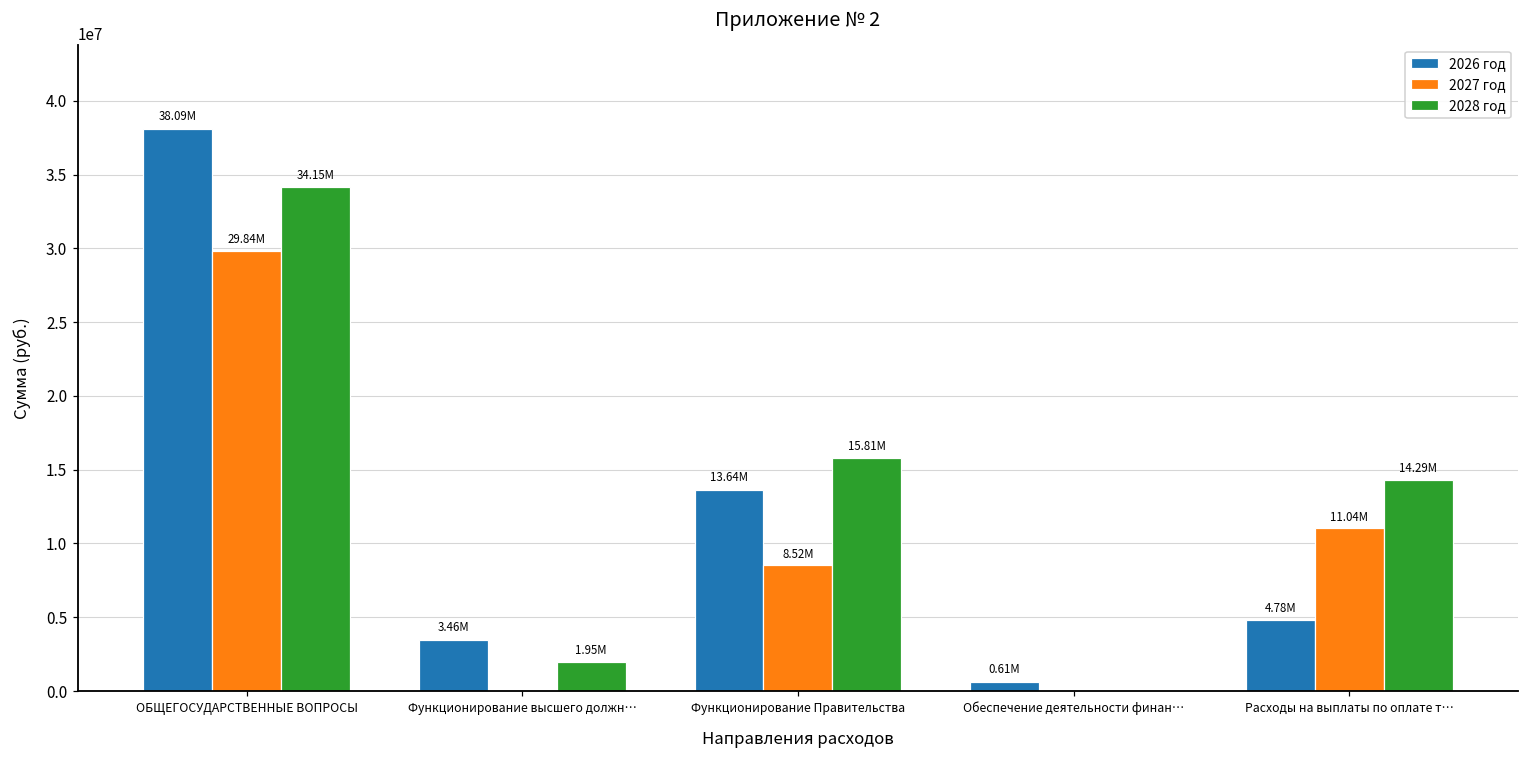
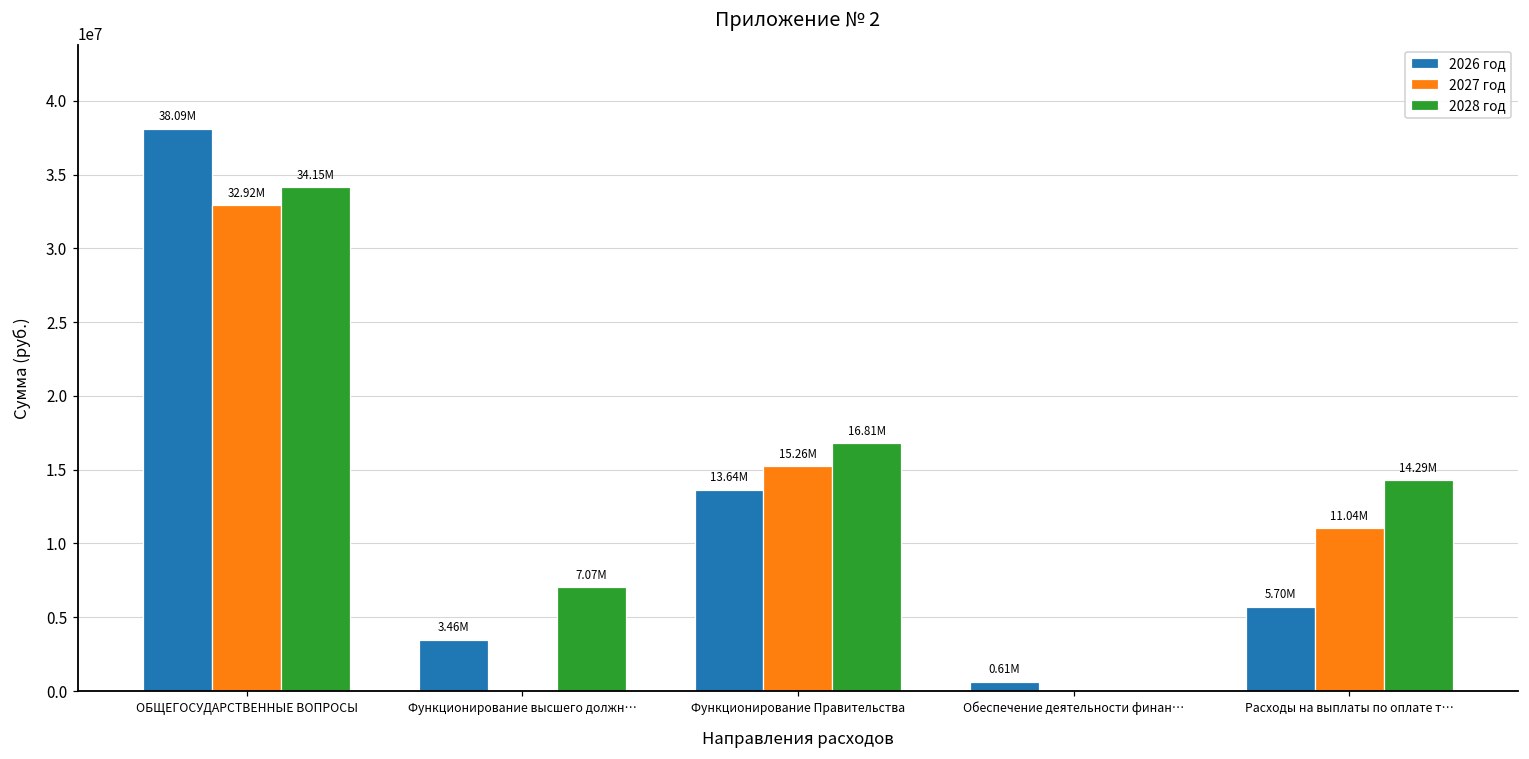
  {
    "2026 год": {
      "ОБЩЕГОСУДАРСТВЕННЫЕ ВОПРОСЫ": "38.09M",
      "Функционирование высшего должн…": "3.46M",
      "Функционирование Правительства": "13.64M",
      "Обеспечение деятельности финан…": "0.61M",
-     "Расходы на выплаты по оплате т…": "4.78M"
+     "Расходы на выплаты по оплате т…": "5.70M"
    },
    "2027 год": {
-     "ОБЩЕГОСУДАРСТВЕННЫЕ ВОПРОСЫ": "29.84M",
-     "Функционирование Правительства": "8.52M",
+     "ОБЩЕГОСУДАРСТВЕННЫЕ ВОПРОСЫ": "32.92M",
+     "Функционирование Правительства": "15.26M",
      "Расходы на выплаты по оплате т…": "11.04M"
    },
    "2028 год": {
      "ОБЩЕГОСУДАРСТВЕННЫЕ ВОПРОСЫ": "34.15M",
-     "Функционирование высшего должн…": "1.95M",
-     "Функционирование Правительства": "15.81M",
+     "Функционирование высшего должн…": "7.07M",
+     "Функционирование Правительства": "16.81M",
      "Расходы на выплаты по оплате т…": "14.29M"
    }
  }
